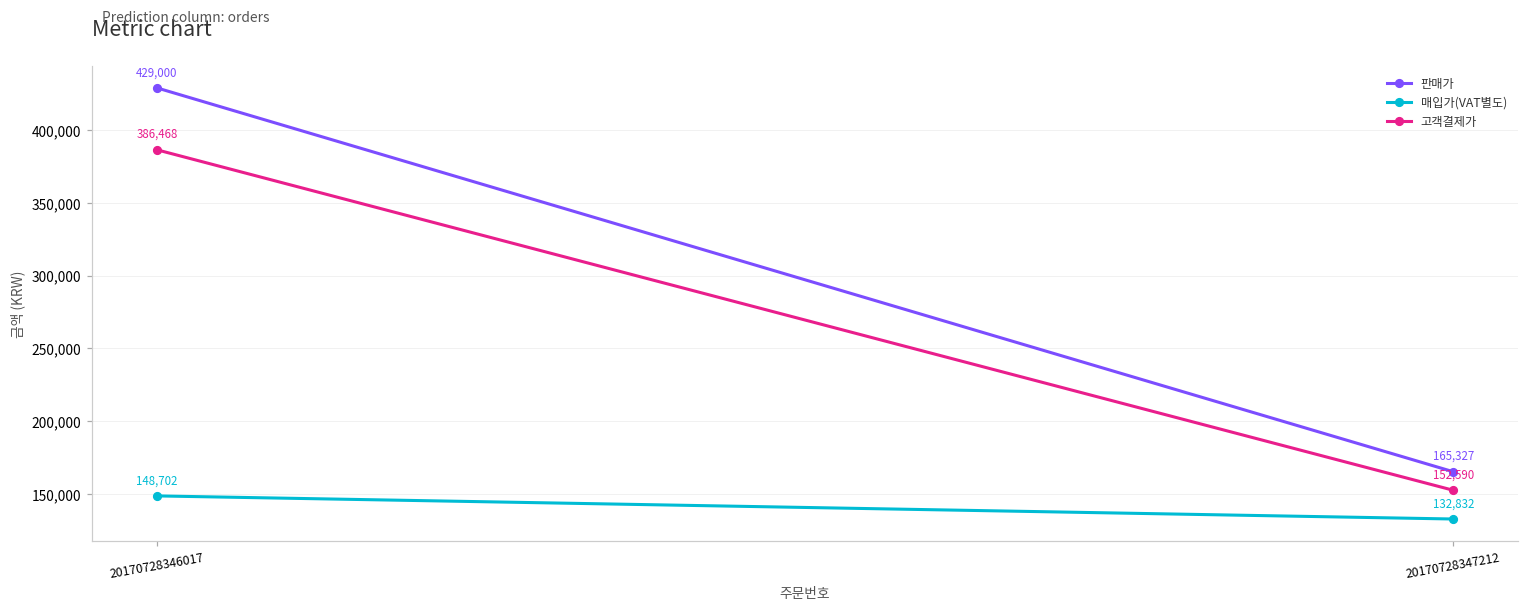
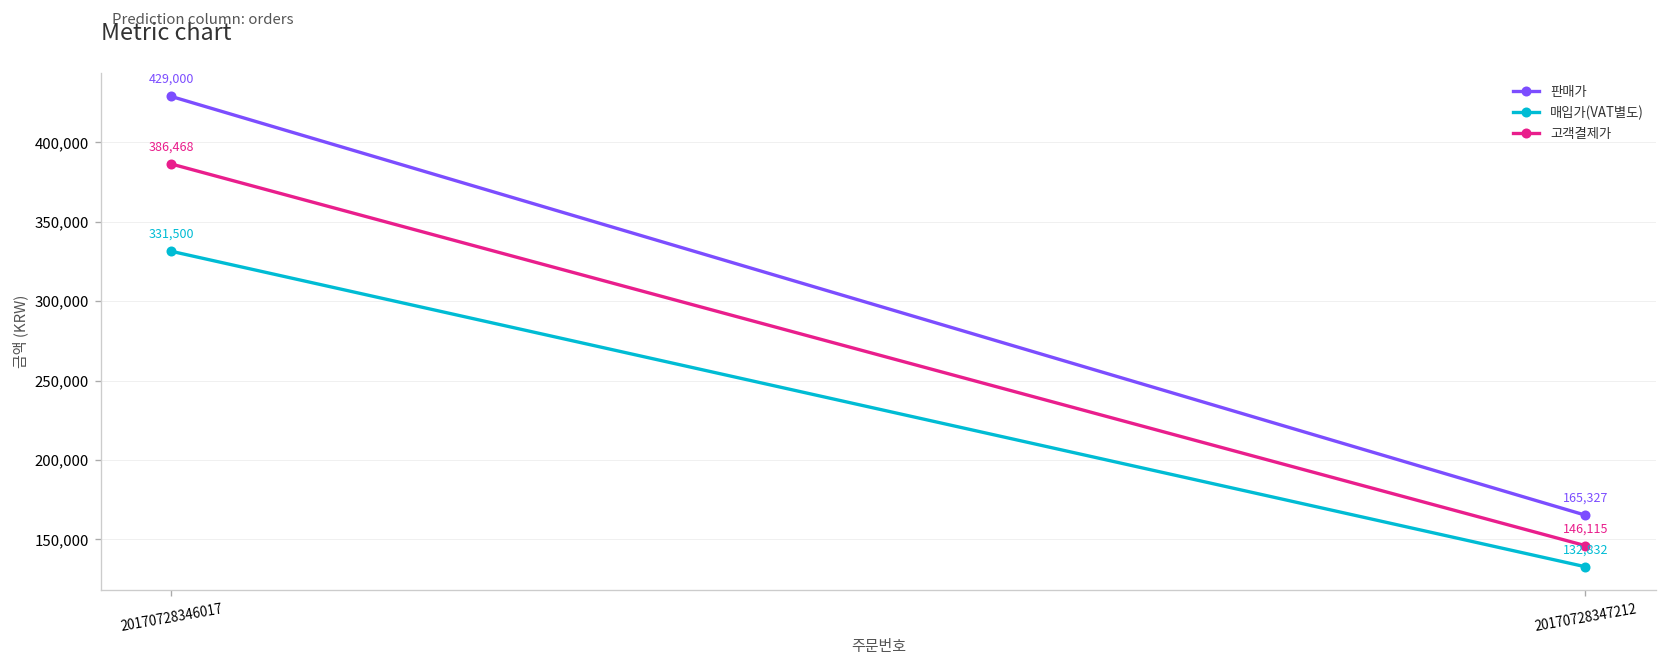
  {
    "판매가": {
      "20170728346017": "429,000",
      "20170728347212": "165,327"
    },
    "매입가(VAT별도)": {
-     "20170728346017": "148,702"
+     "20170728346017": "331,500"
    },
    "고객결제가": {
      "20170728346017": "386,468",
-     "20170728347212": "152,590"
+     "20170728347212": "146,115"
    }
  }
